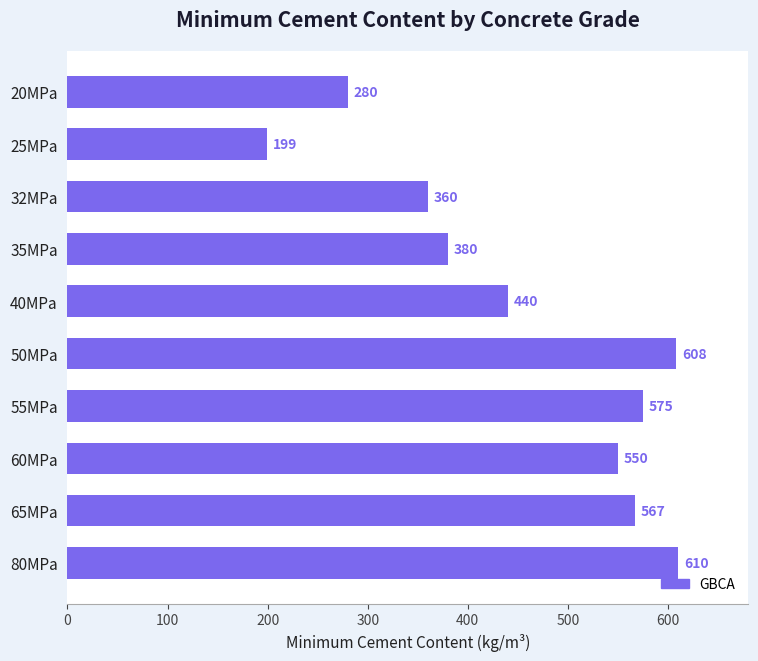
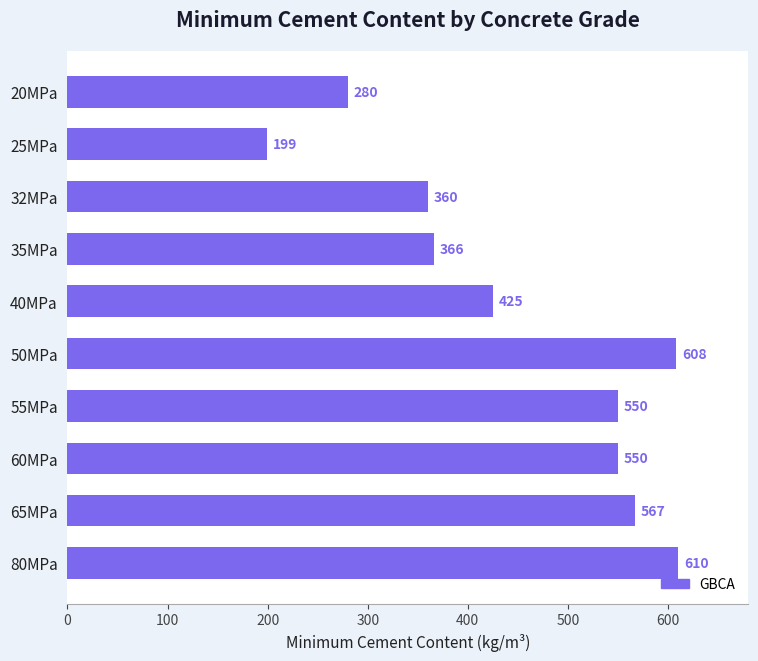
  {
    "20MPa": 280,
    "25MPa": 199,
    "32MPa": 360,
-   "35MPa": 380,
-   "40MPa": 440,
+   "35MPa": 366,
+   "40MPa": 425,
    "50MPa": 608,
-   "55MPa": 575,
+   "55MPa": 550,
    "60MPa": 550,
    "65MPa": 567,
    "80MPa": 610
  }
